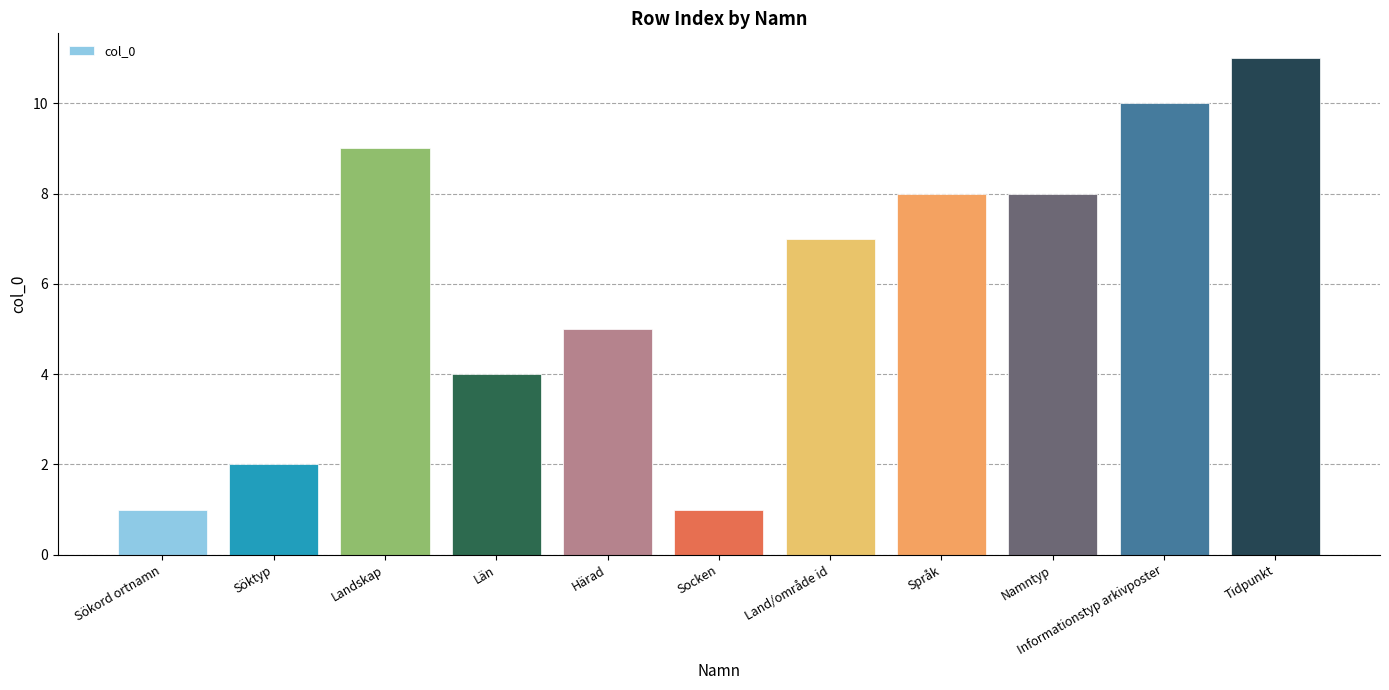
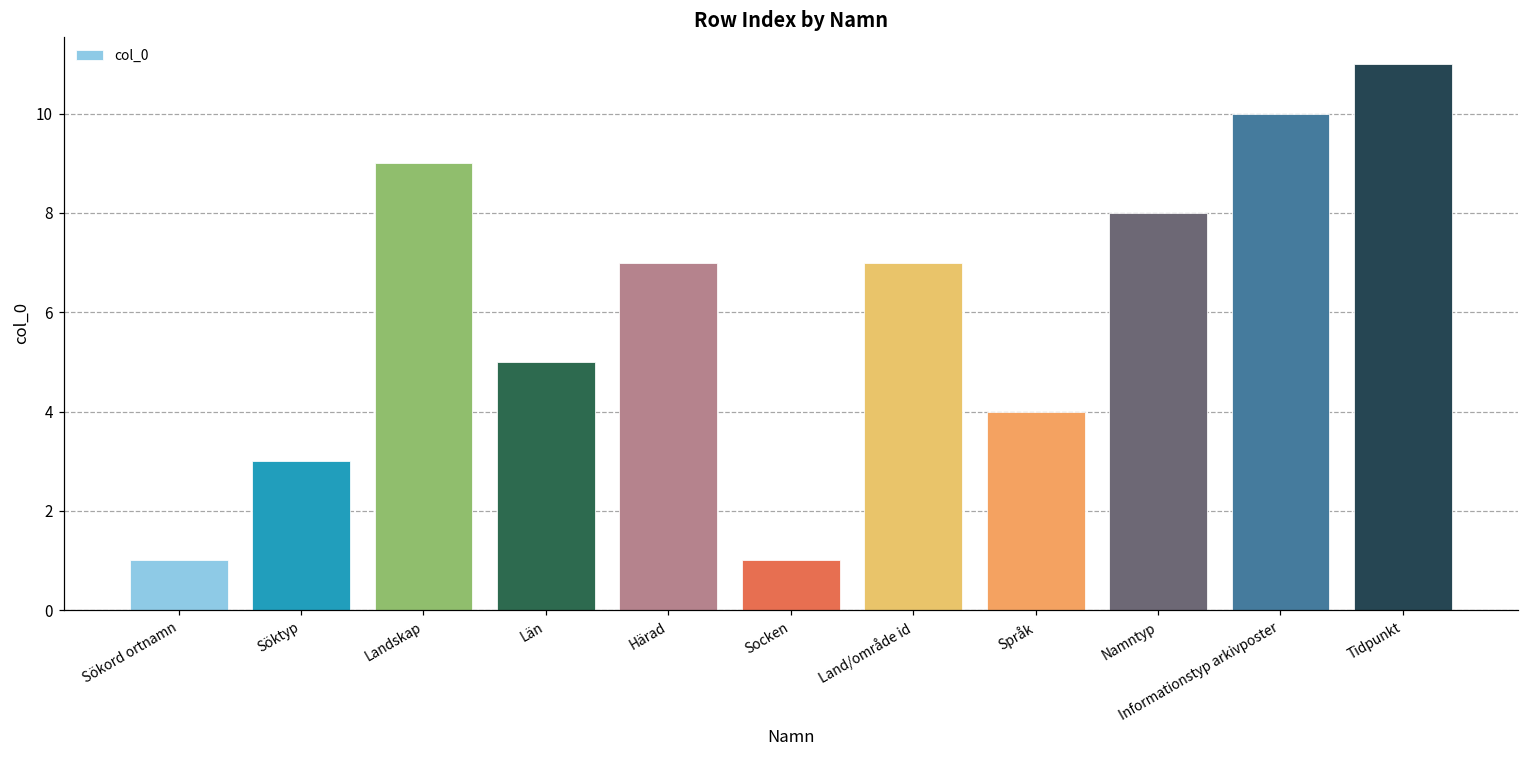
  {
    "Sökord ortnamn": 1,
-   "Söktyp": 2,
+   "Söktyp": 3,
    "Landskap": 9,
-   "Län": 4,
-   "Härad": 5,
+   "Län": 5,
+   "Härad": 7,
    "Socken": 1,
    "Land/område id": 7,
-   "Språk": 8,
+   "Språk": 4,
    "Namntyp": 8,
    "Informationstyp arkivposter": 10,
    "Tidpunkt": 11
  }
